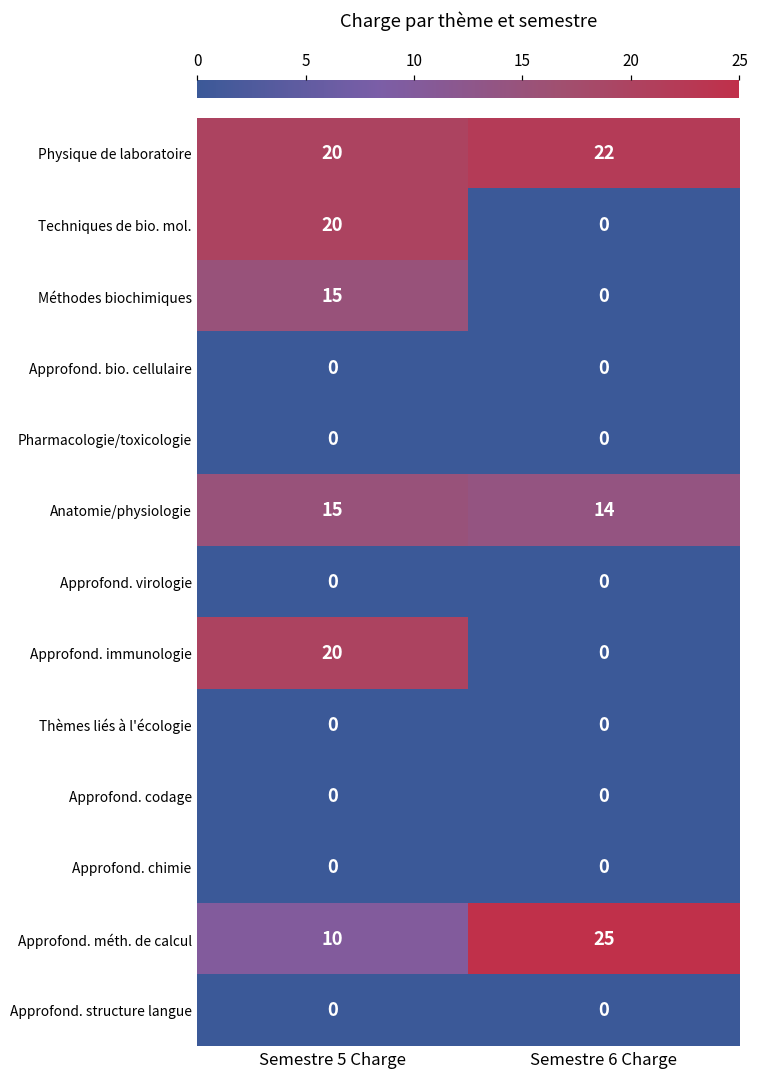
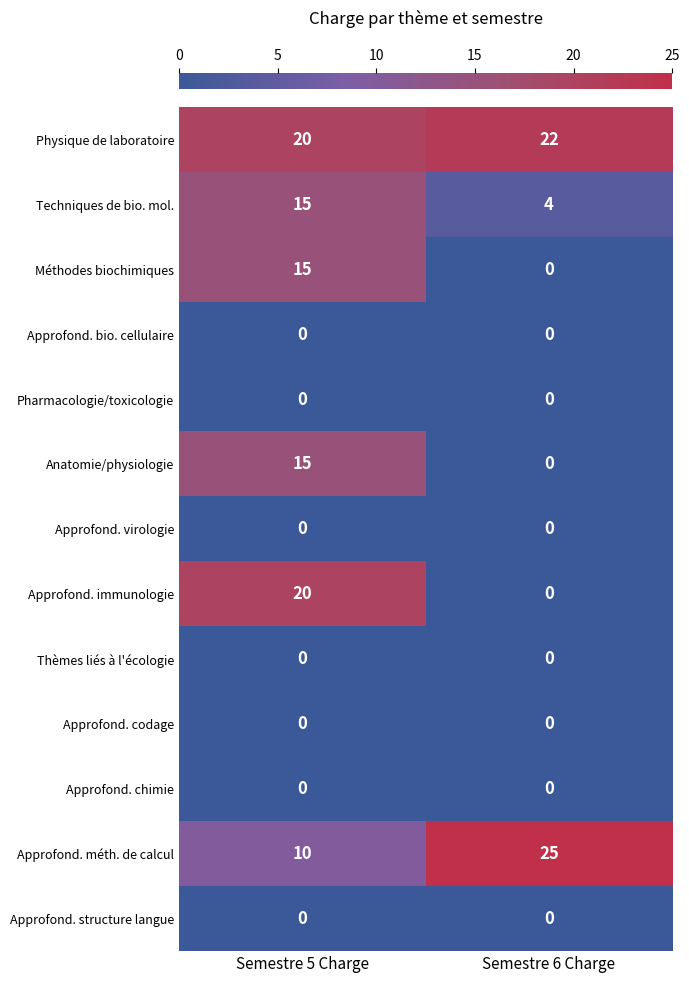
  {
    "Physique de laboratoire": {
      "Semestre 5 Charge": 20,
      "Semestre 6 Charge": 22
    },
    "Techniques de bio. mol.": {
-     "Semestre 5 Charge": 20,
-     "Semestre 6 Charge": 0
+     "Semestre 5 Charge": 15,
+     "Semestre 6 Charge": 4
    },
    "Méthodes biochimiques": {
      "Semestre 5 Charge": 15,
      "Semestre 6 Charge": 0
    },
    "Approfond. bio. cellulaire": {
      "Semestre 5 Charge": 0,
      "Semestre 6 Charge": 0
    },
    "Pharmacologie/toxicologie": {
      "Semestre 5 Charge": 0,
      "Semestre 6 Charge": 0
    },
    "Anatomie/physiologie": {
      "Semestre 5 Charge": 15,
-     "Semestre 6 Charge": 14
+     "Semestre 6 Charge": 0
    },
    "Approfond. virologie": {
      "Semestre 5 Charge": 0,
      "Semestre 6 Charge": 0
    },
    "Approfond. immunologie": {
      "Semestre 5 Charge": 20,
      "Semestre 6 Charge": 0
    },
    "Thèmes liés à l'écologie": {
      "Semestre 5 Charge": 0,
      "Semestre 6 Charge": 0
    },
    "Approfond. codage": {
      "Semestre 5 Charge": 0,
      "Semestre 6 Charge": 0
    },
    "Approfond. chimie": {
      "Semestre 5 Charge": 0,
      "Semestre 6 Charge": 0
    },
    "Approfond. méth. de calcul": {
      "Semestre 5 Charge": 10,
      "Semestre 6 Charge": 25
    },
    "Approfond. structure langue": {
      "Semestre 5 Charge": 0,
      "Semestre 6 Charge": 0
    }
  }
